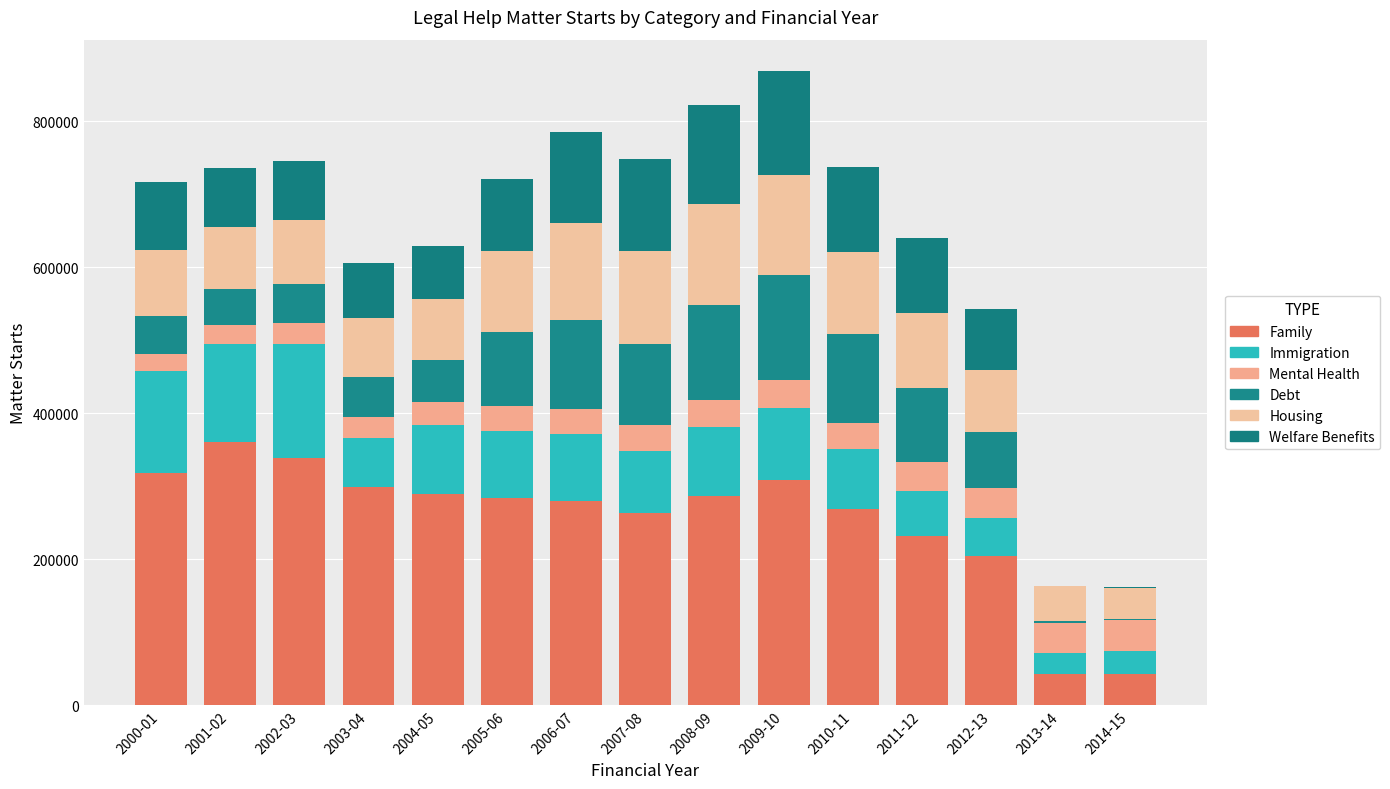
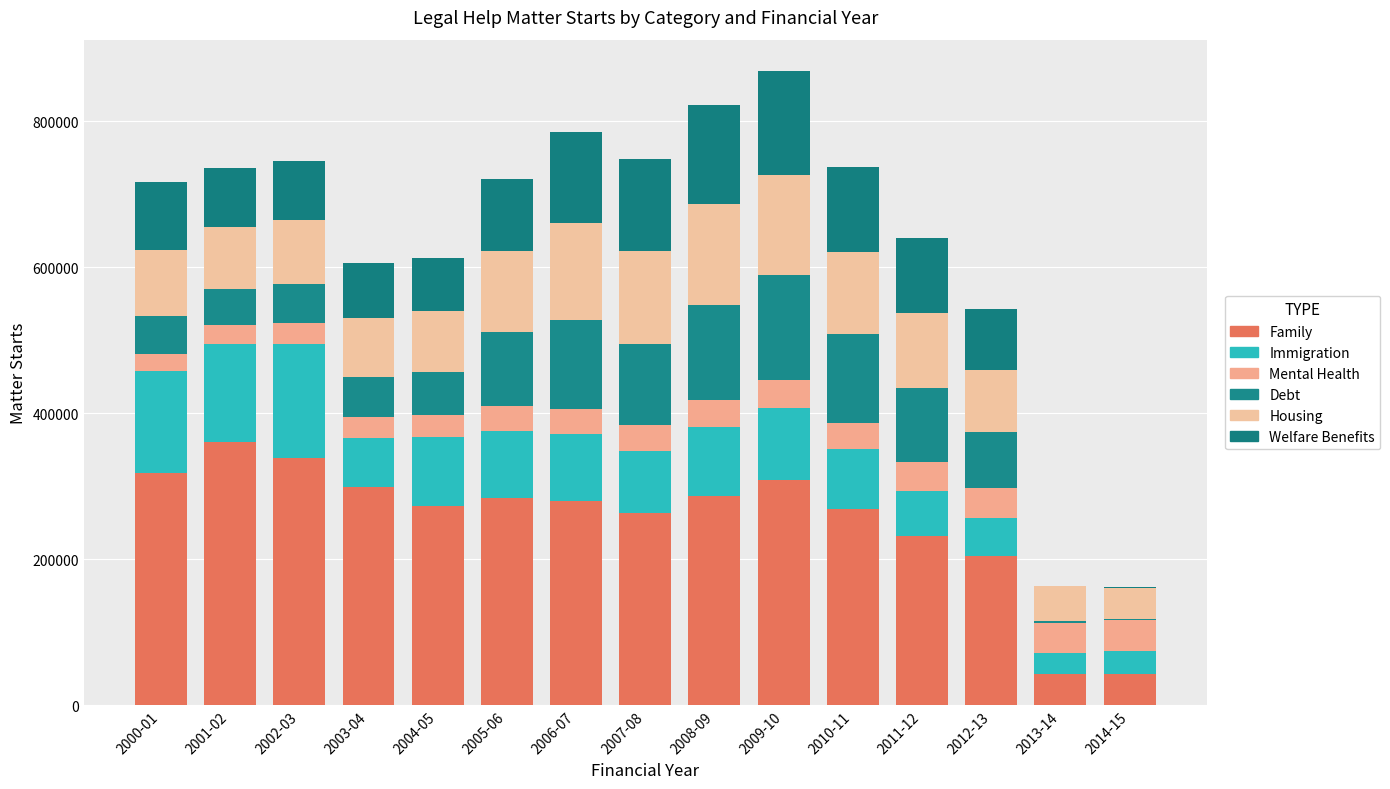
  {
    "Family": {
      "2000-01": 320000,
      "2001-02": 360000,
      "2002-03": 340000,
      "2003-04": 300000,
-     "2004-05": 290000,
+     "2004-05": 270000,
      "2005-06": 280000,
      "2006-07": 280000,
      "2007-08": 260000,
      "2008-09": 290000,
      "2009-10": 310000,
      "2010-11": 270000,
      "2011-12": 230000,
      "2012-13": 200000,
      "2013-14": 40000,
      "2014-15": 40000
    },
    "Immigration": {
      "2000-01": 140000,
      "2001-02": 130000,
      "2002-03": 160000,
      "2003-04": 70000,
      "2004-05": 90000,
      "2005-06": 90000,
      "2006-07": 90000,
      "2007-08": 80000,
      "2008-09": 90000,
      "2009-10": 100000,
      "2010-11": 80000,
      "2011-12": 60000,
      "2012-13": 50000,
      "2013-14": 30000,
      "2014-15": 30000
    }
  }
